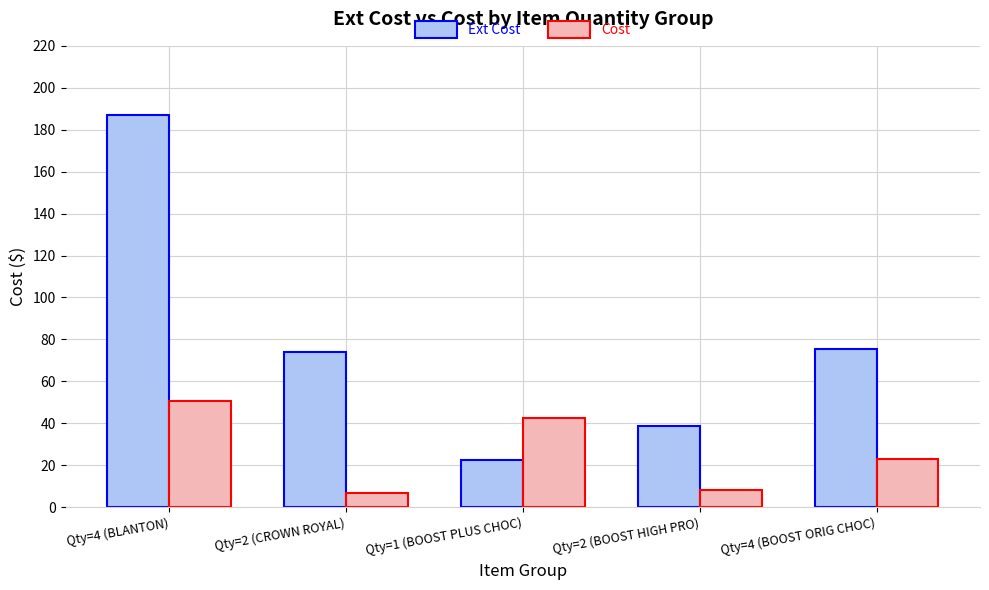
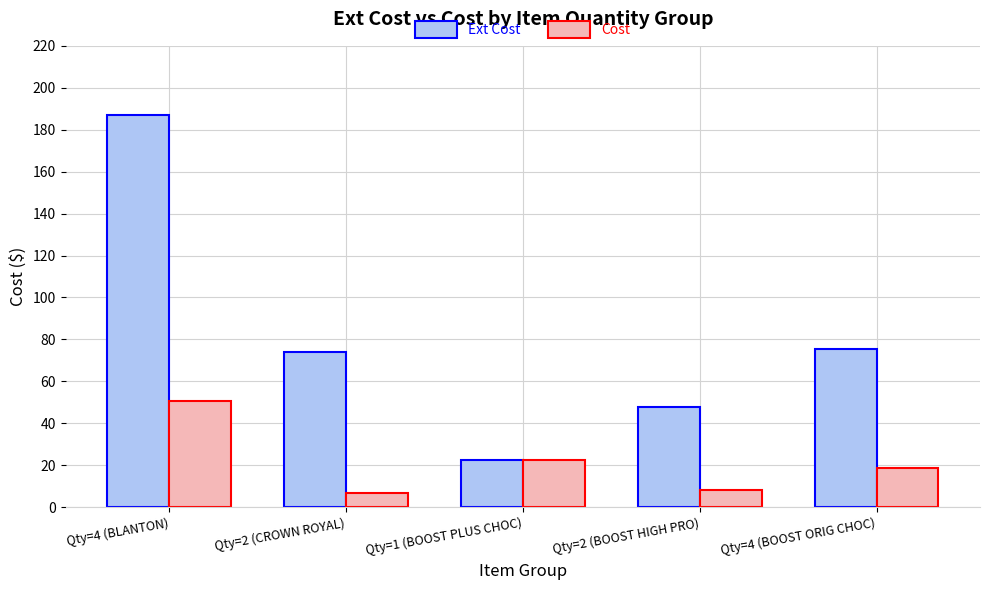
  {
    "Ext Cost": {
      "Qty=4 (BLANTON)": 187,
      "Qty=2 (CROWN ROYAL)": 74,
      "Qty=1 (BOOST PLUS CHOC)": 22,
-     "Qty=2 (BOOST HIGH PRO)": 39,
+     "Qty=2 (BOOST HIGH PRO)": 48,
      "Qty=4 (BOOST ORIG CHOC)": 75
    },
    "Cost": {
      "Qty=4 (BLANTON)": 51,
      "Qty=2 (CROWN ROYAL)": 7,
-     "Qty=1 (BOOST PLUS CHOC)": 42,
+     "Qty=1 (BOOST PLUS CHOC)": 22,
      "Qty=2 (BOOST HIGH PRO)": 8,
-     "Qty=4 (BOOST ORIG CHOC)": 23
+     "Qty=4 (BOOST ORIG CHOC)": 19
    }
  }
